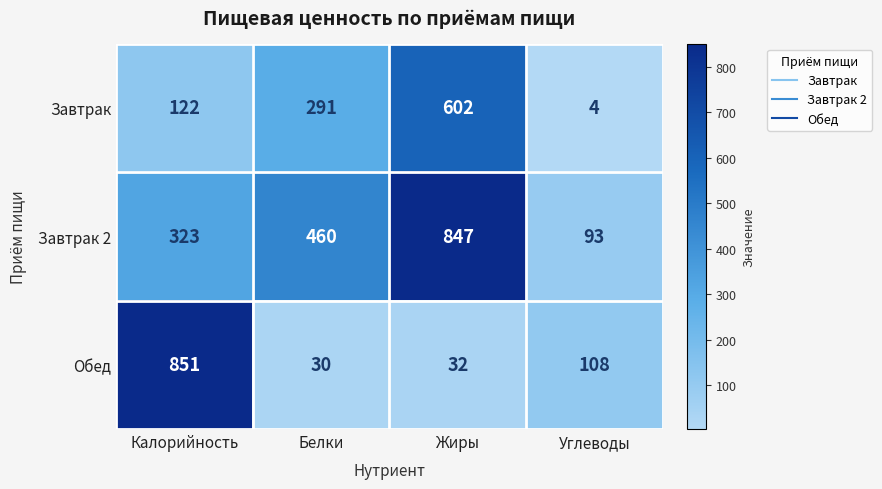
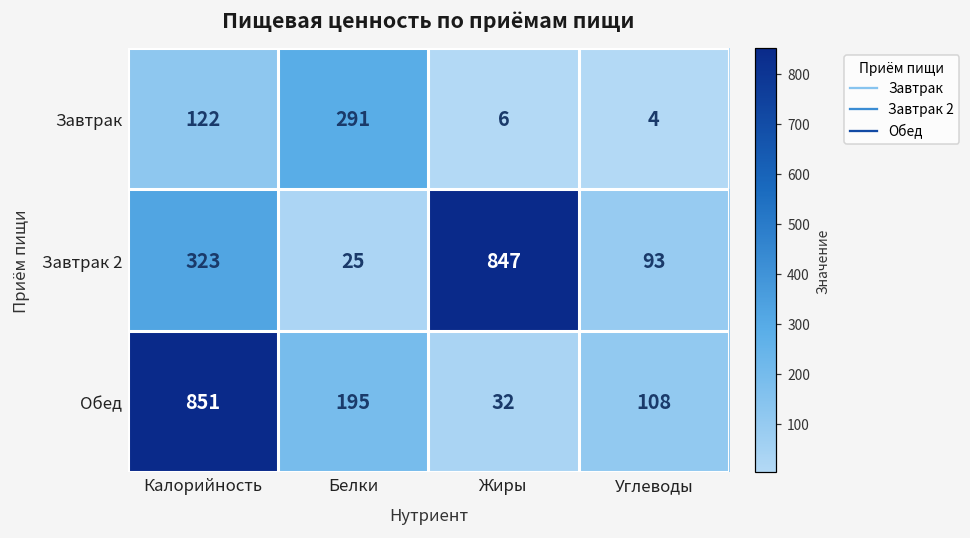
  {
    "Завтрак": {
      "Калорийность": 122,
      "Белки": 291,
-     "Жиры": 602,
+     "Жиры": 6,
      "Углеводы": 4
    },
    "Завтрак 2": {
      "Калорийность": 323,
-     "Белки": 460,
+     "Белки": 25,
      "Жиры": 847,
      "Углеводы": 93
    },
    "Обед": {
      "Калорийность": 851,
-     "Белки": 30,
+     "Белки": 195,
      "Жиры": 32,
      "Углеводы": 108
    }
  }
